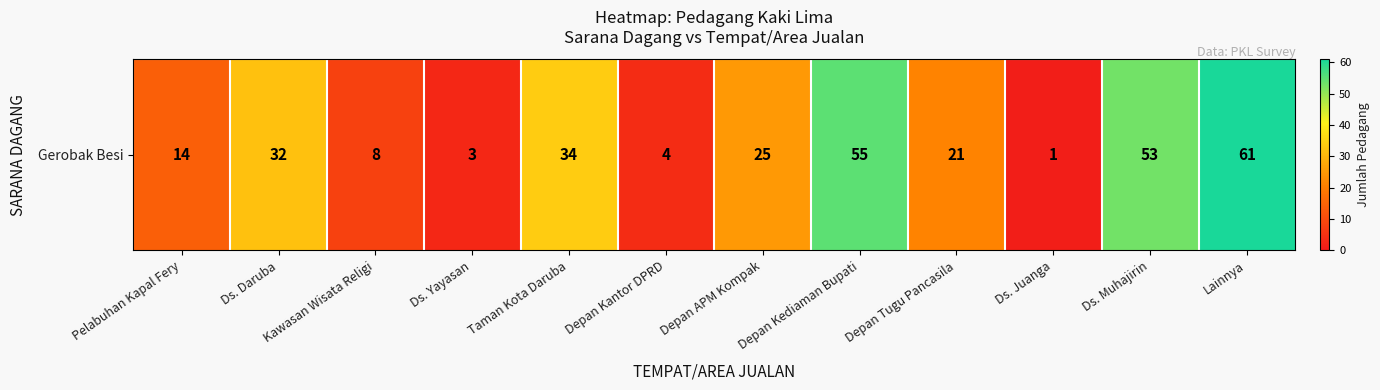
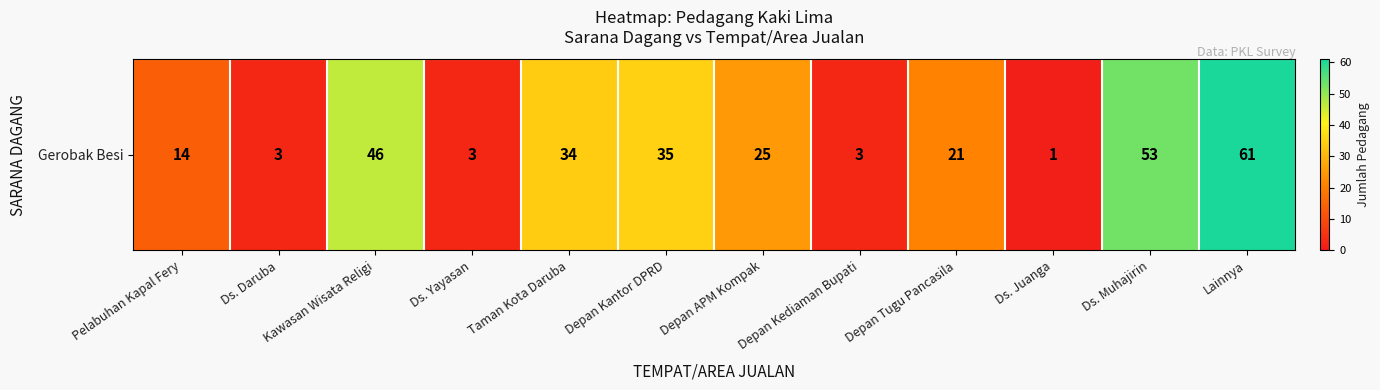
  {
    "Gerobak Besi": {
      "Pelabuhan Kapal Fery": 14,
-     "Ds. Daruba": 32,
-     "Kawasan Wisata Religi": 8,
+     "Ds. Daruba": 3,
+     "Kawasan Wisata Religi": 46,
      "Ds. Yayasan": 3,
      "Taman Kota Daruba": 34,
-     "Depan Kantor DPRD": 4,
+     "Depan Kantor DPRD": 35,
      "Depan APM Kompak": 25,
-     "Depan Kediaman Bupati": 55,
+     "Depan Kediaman Bupati": 3,
      "Depan Tugu Pancasila": 21,
      "Ds. Juanga": 1,
      "Ds. Muhajirin": 53,
      "Lainnya": 61
    }
  }
